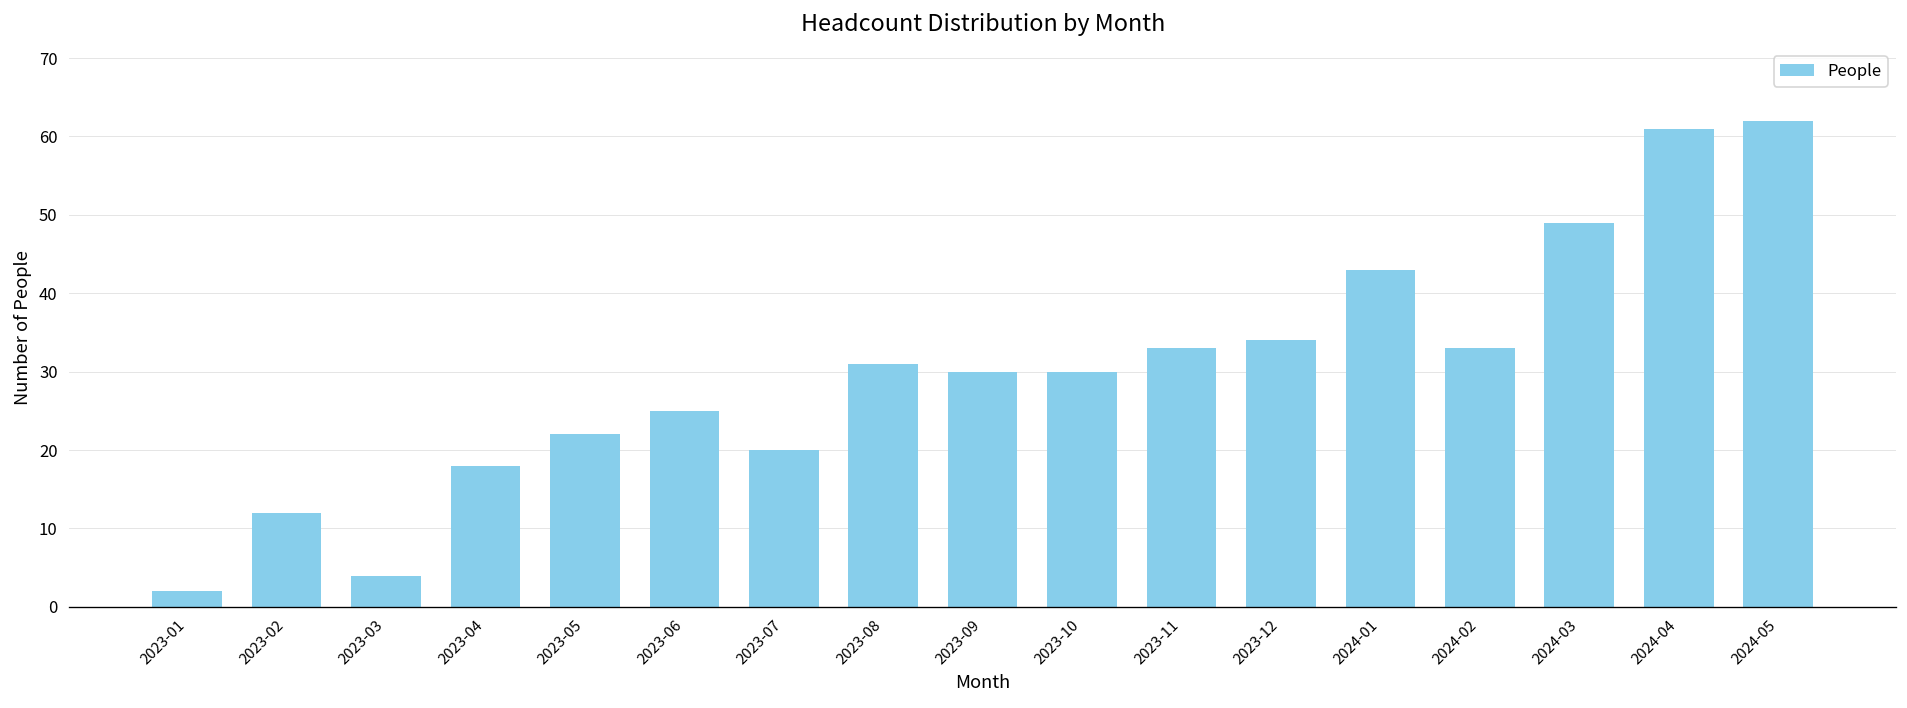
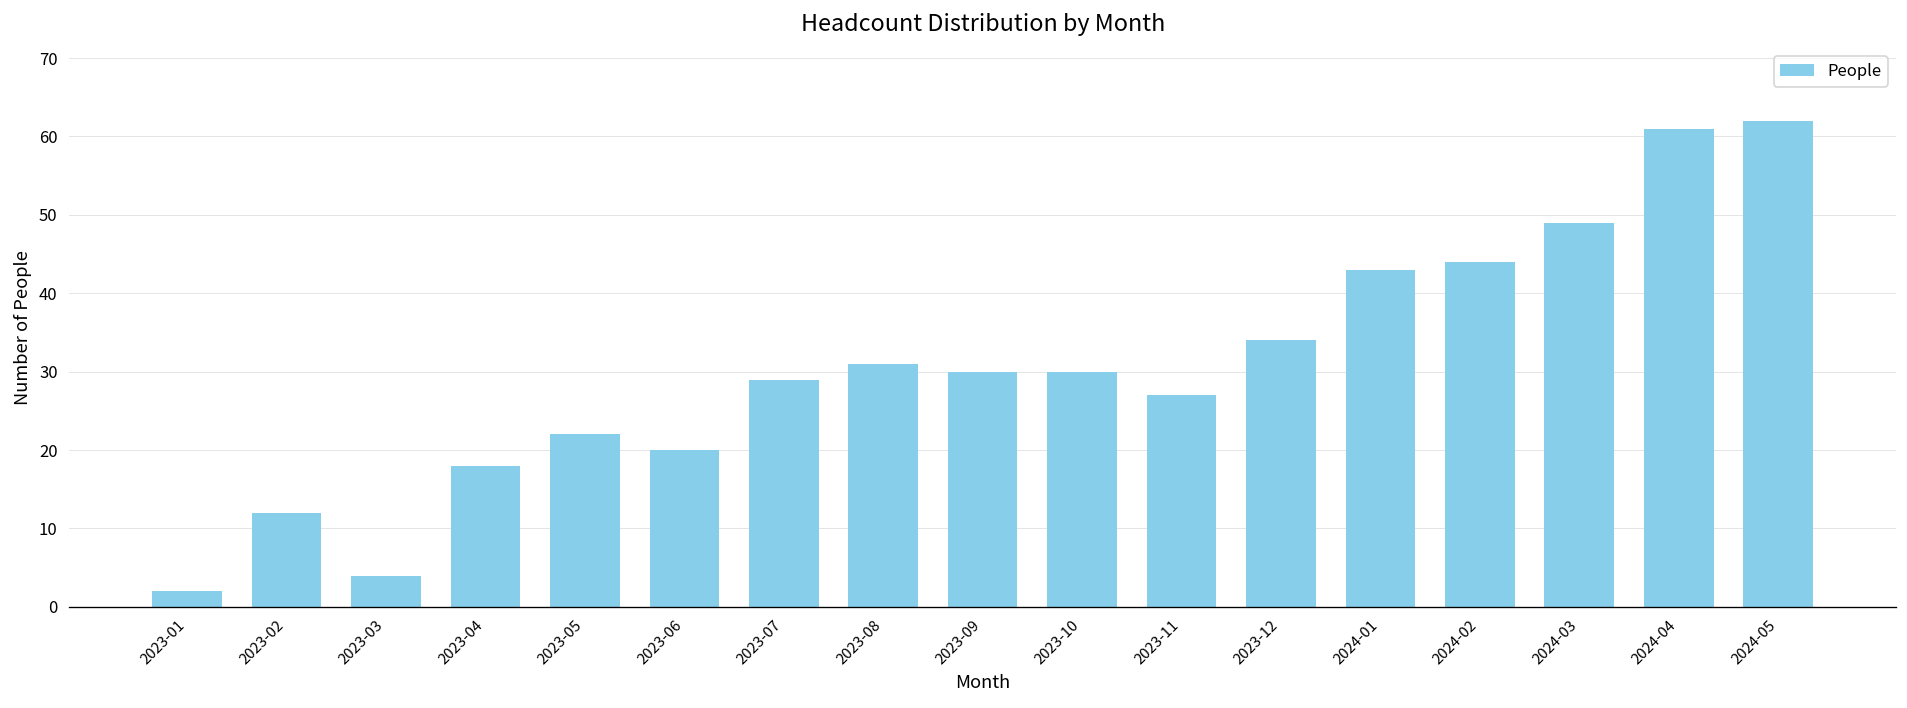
  {
    "2023-01": 2,
    "2023-02": 12,
    "2023-03": 4,
    "2023-04": 18,
    "2023-05": 22,
-   "2023-06": 25,
-   "2023-07": 20,
+   "2023-06": 20,
+   "2023-07": 29,
    "2023-08": 31,
    "2023-09": 30,
    "2023-10": 30,
-   "2023-11": 33,
+   "2023-11": 27,
    "2023-12": 34,
    "2024-01": 43,
-   "2024-02": 33,
+   "2024-02": 44,
    "2024-03": 49,
    "2024-04": 61,
    "2024-05": 62
  }
